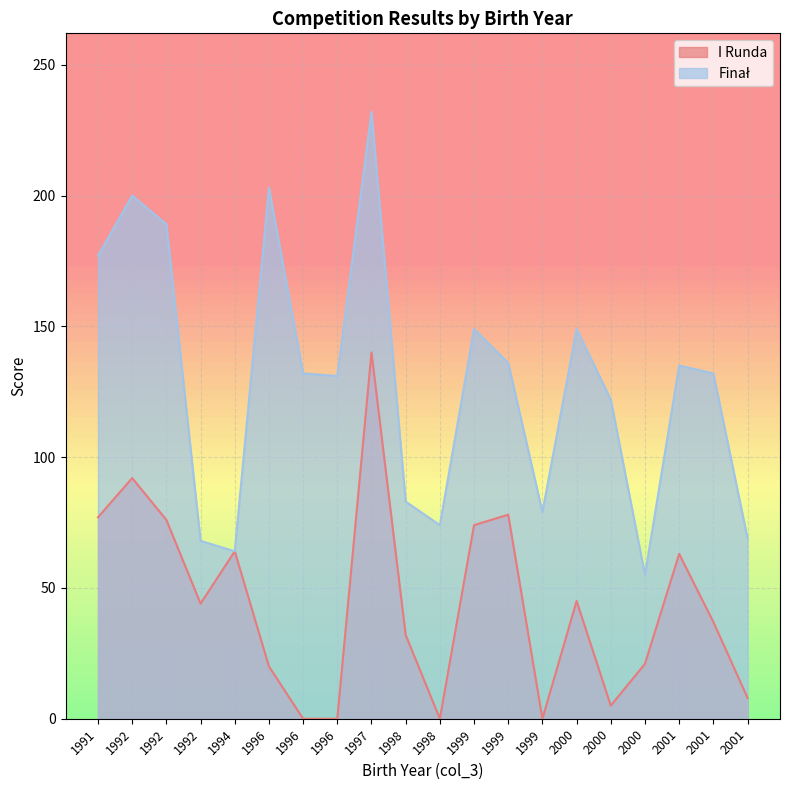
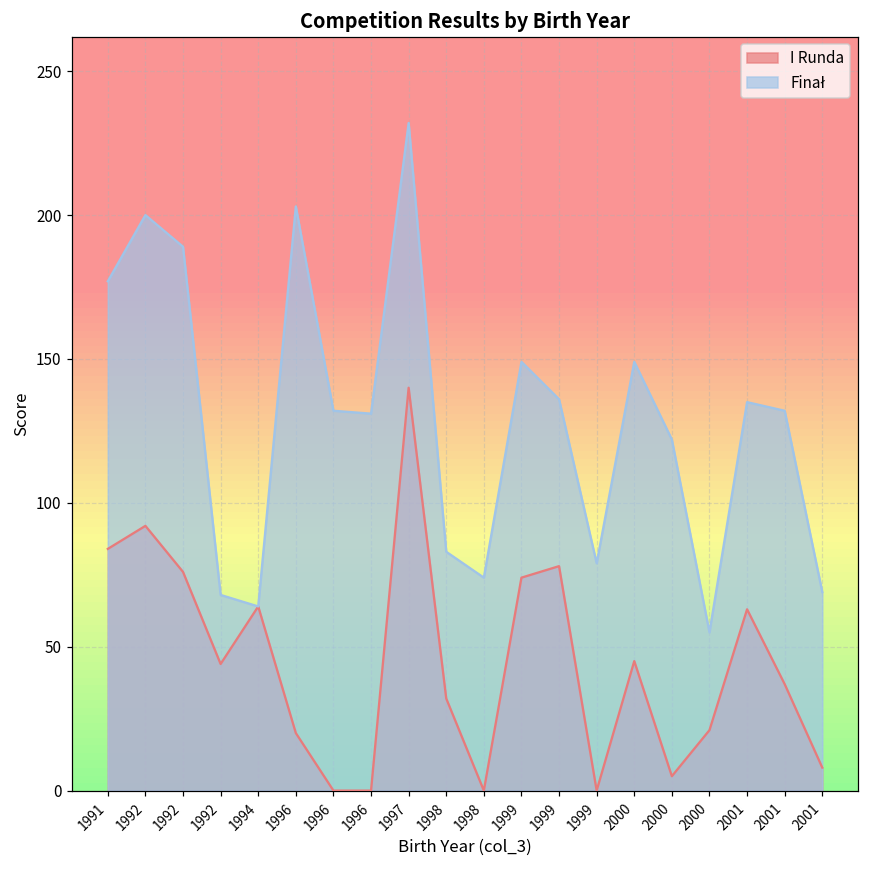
  {
    "I Runda": {
-     "1991": 77,
+     "1991": 84,
      "1997": 140
    },
    "Finał": {
      "1991": 177,
      "1997": 232
    }
  }
